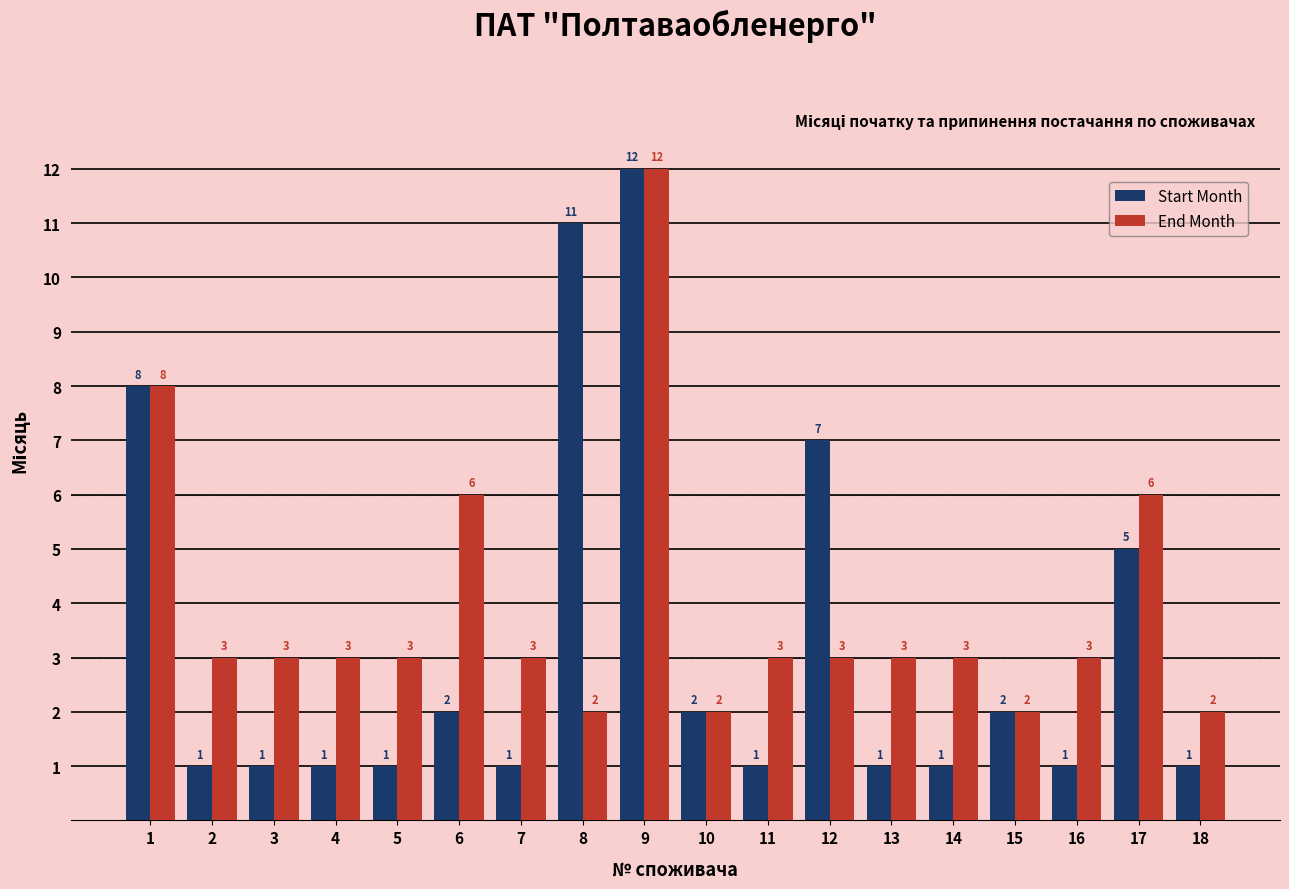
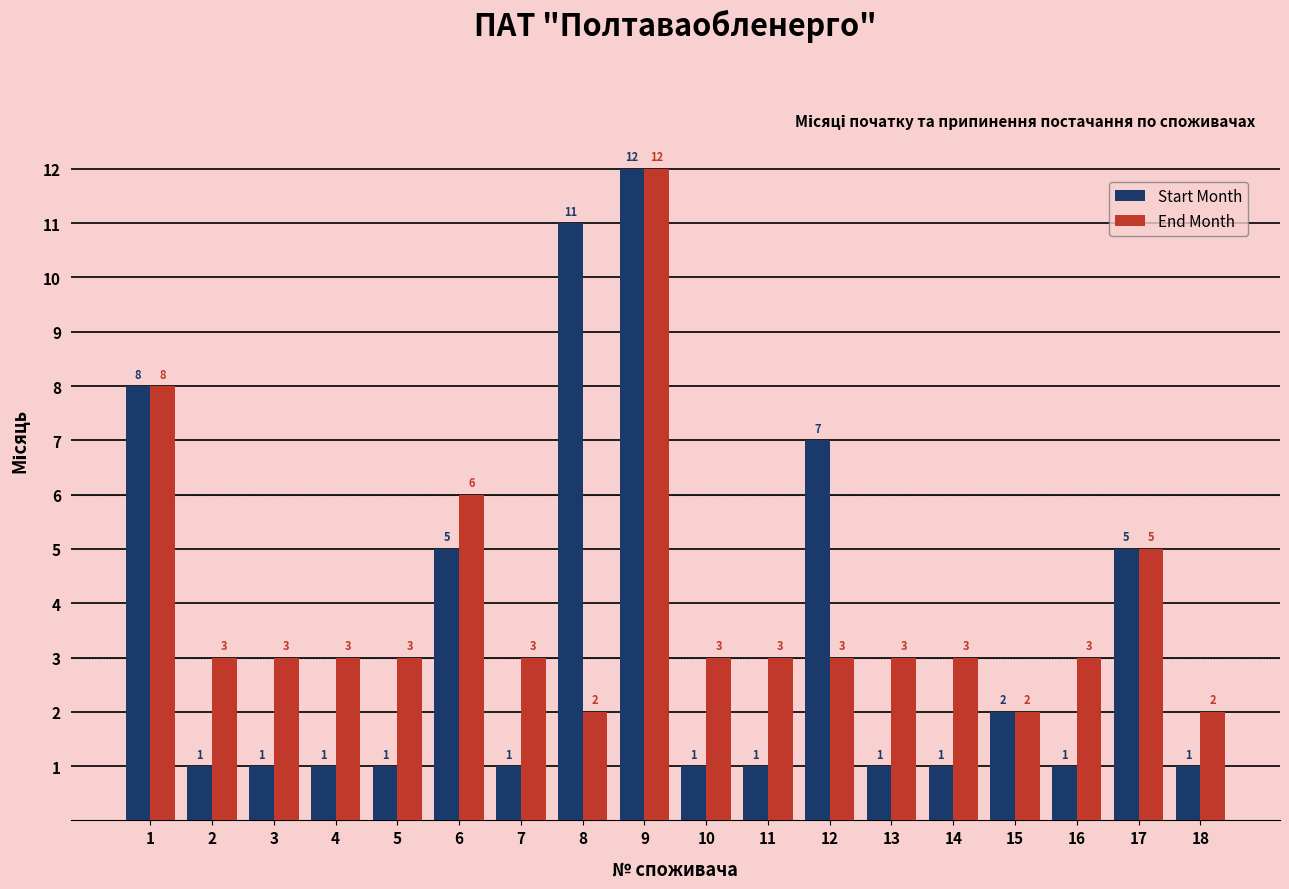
  {
    "Start Month": {
      "1": 8,
      "2": 1,
      "3": 1,
      "4": 1,
      "5": 1,
-     "6": 2,
+     "6": 5,
      "7": 1,
      "8": 11,
      "9": 12,
-     "10": 2,
+     "10": 1,
      "11": 1,
      "12": 7,
      "13": 1,
      "14": 1,
      "15": 2,
      "16": 1,
      "17": 5,
      "18": 1
    },
    "End Month": {
      "1": 8,
      "2": 3,
      "3": 3,
      "4": 3,
      "5": 3,
      "6": 6,
      "7": 3,
      "8": 2,
      "9": 12,
-     "10": 2,
+     "10": 3,
      "11": 3,
      "12": 3,
      "13": 3,
      "14": 3,
      "15": 2,
      "16": 3,
-     "17": 6,
+     "17": 5,
      "18": 2
    }
  }
